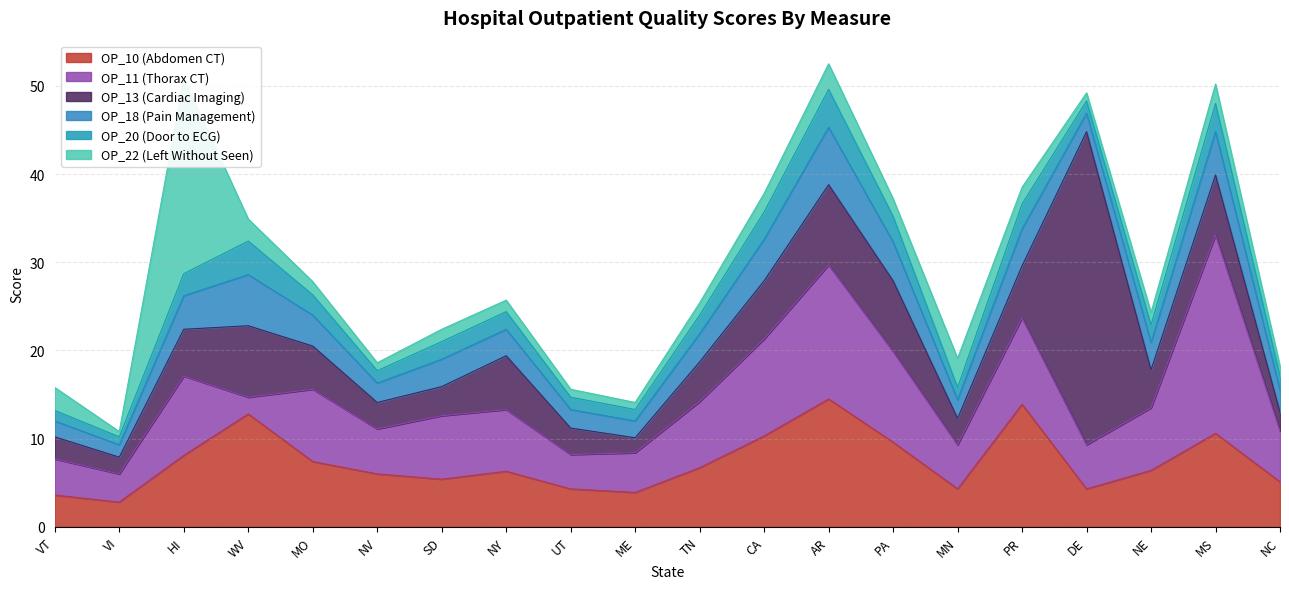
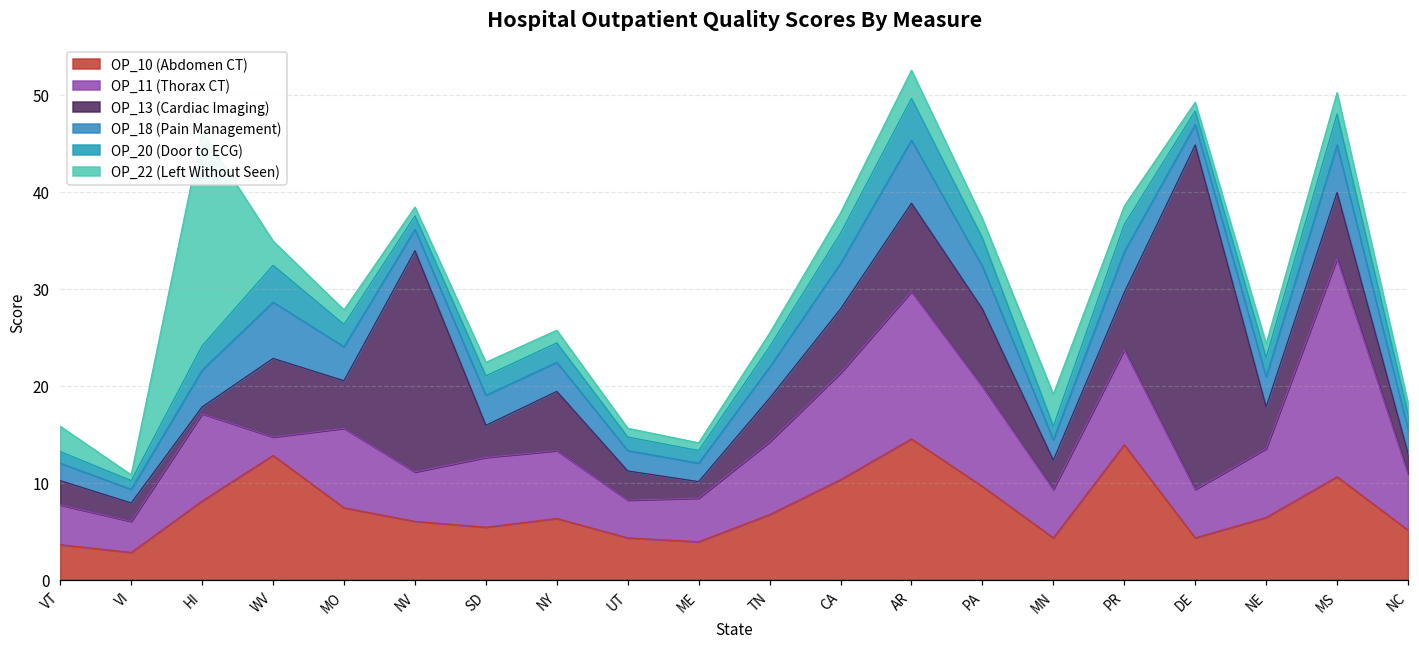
  {
    "OP_10 (Abdomen CT)": {
      "VT": 4,
      "VI": 3,
      "HI": 8,
      "WV": 13,
      "MO": 7,
      "NV": 6,
      "SD": 5,
      "NY": 6,
      "UT": 4,
      "ME": 4,
      "TN": 7,
      "CA": 10,
      "AR": 15,
      "PA": 10,
      "MN": 4,
      "PR": 14,
      "DE": 4,
      "NE": 6,
      "MS": 11,
      "NC": 5
    },
    "OP_11 (Thorax CT)": {
      "VT": 4,
      "VI": 3,
      "HI": 9,
      "WV": 2,
      "MO": 8,
      "NV": 5,
      "SD": 7,
      "NY": 7,
      "UT": 4,
      "ME": 5,
      "TN": 7,
      "CA": 11,
      "AR": 15,
      "PA": 10,
      "MN": 5,
      "PR": 10,
      "DE": 5,
      "NE": 7,
      "MS": 23,
      "NC": 6
    },
    "OP_13 (Cardiac Imaging)": {
      "VT": 3,
      "VI": 2,
-     "HI": 5,
+     "HI": 1,
      "WV": 8,
      "MO": 5,
-     "NV": 3,
+     "NV": 23,
      "SD": 3,
      "NY": 6,
      "UT": 3,
      "ME": 2,
      "TN": 5,
      "CA": 7,
      "AR": 9,
      "PA": 8,
      "MN": 3,
      "PR": 6,
      "DE": 36,
      "NE": 4,
      "MS": 7,
      "NC": 2
    },
    "OP_22 (Left Without Seen)": {
      "VT": 3,
      "VI": 1,
      "WV": 3,
      "MO": 2,
      "NV": 1,
      "SD": 1,
      "NY": 1,
      "UT": 1,
      "ME": 1,
      "TN": 1,
      "CA": 2,
      "AR": 3,
      "PA": 2,
      "MN": 3,
      "PR": 2,
      "DE": 1,
      "NE": 1,
      "MS": 2,
      "NC": 1
    }
  }
